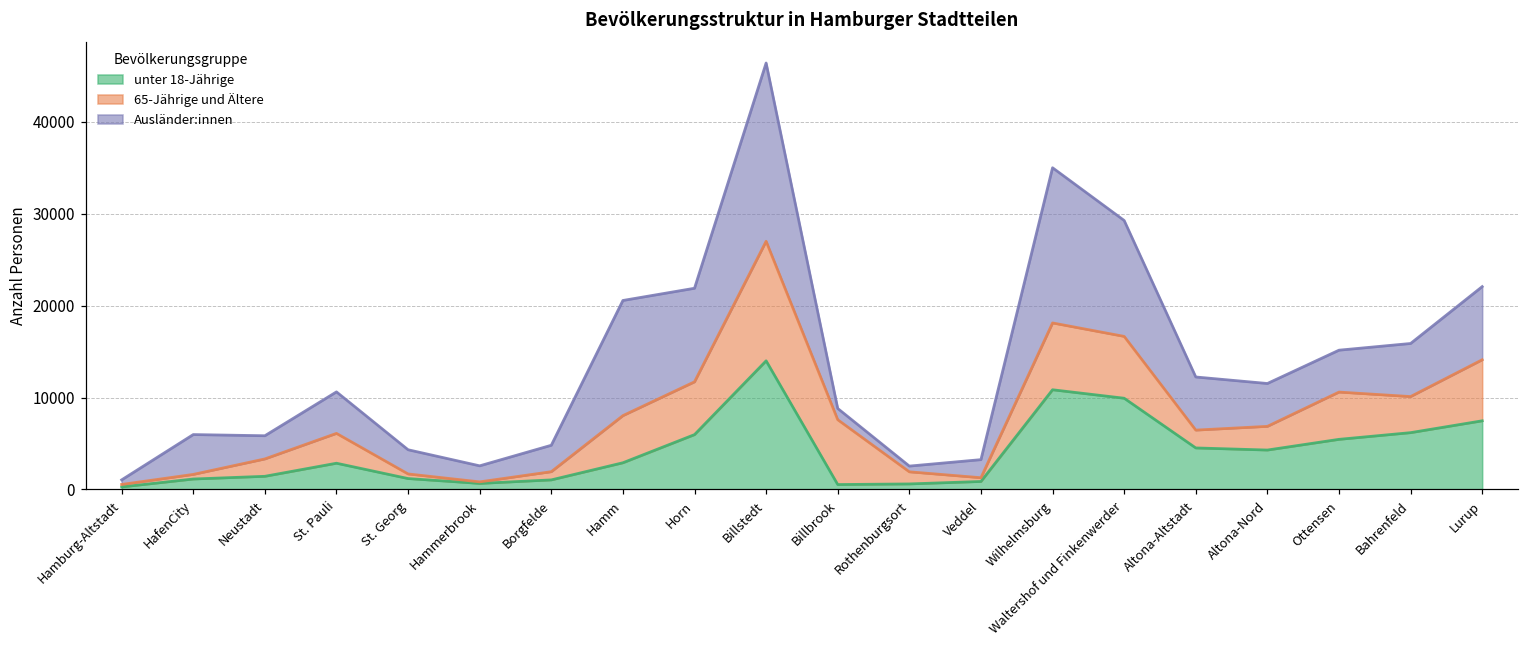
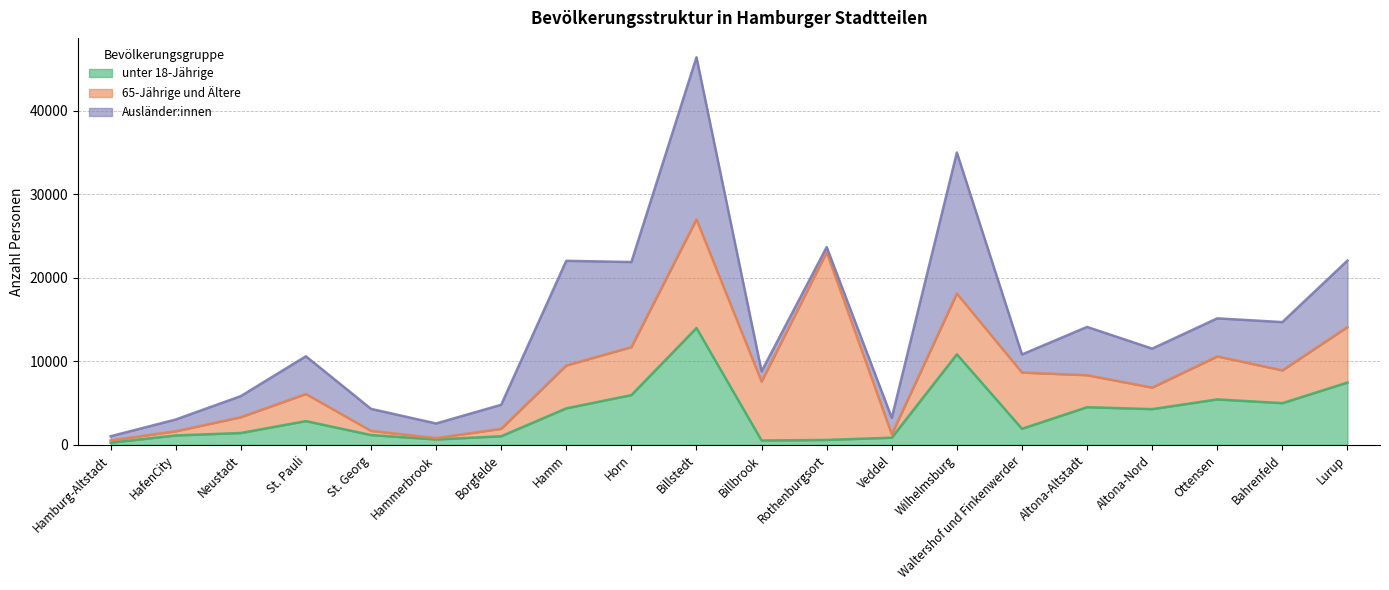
  {
    "unter 18-Jährige": {
      "HafenCity": 1000,
      "Neustadt": 1000,
      "St. Pauli": 3000,
      "St. Georg": 1000,
      "Borgfelde": 1000,
-     "Hamm": 3000,
+     "Hamm": 4000,
      "Horn": 6000,
      "Billstedt": 14000,
      "Billbrook": 1000,
      "Rothenburgsort": 1000,
      "Veddel": 1000,
      "Wilhelmsburg": 11000,
-     "Waltershof und Finkenwerder": 10000,
+     "Waltershof und Finkenwerder": 2000,
      "Altona-Altstadt": 5000,
      "Altona-Nord": 4000,
      "Ottensen": 5000,
-     "Bahrenfeld": 6000,
+     "Bahrenfeld": 5000,
      "Lurup": 7000
    },
    "65-Jährige und Ältere": {
      "HafenCity": 1000,
      "Neustadt": 2000,
      "St. Pauli": 3000,
      "St. Georg": 1000,
      "Borgfelde": 1000,
      "Hamm": 5000,
      "Horn": 6000,
      "Billstedt": 13000,
      "Billbrook": 7000,
-     "Rothenburgsort": 1000,
+     "Rothenburgsort": 22000,
      "Veddel": 0,
      "Wilhelmsburg": 7000,
      "Waltershof und Finkenwerder": 7000,
-     "Altona-Altstadt": 2000,
+     "Altona-Altstadt": 4000,
      "Altona-Nord": 3000,
      "Ottensen": 5000,
      "Bahrenfeld": 4000,
      "Lurup": 7000
    },
    "Ausländer:innen": {
      "Hamburg-Altstadt": 0,
-     "HafenCity": 4000,
+     "HafenCity": 1000,
      "Neustadt": 3000,
      "St. Pauli": 5000,
      "St. Georg": 3000,
      "Hammerbrook": 2000,
      "Borgfelde": 3000,
      "Hamm": 13000,
      "Horn": 10000,
      "Billstedt": 19000,
      "Billbrook": 1000,
      "Rothenburgsort": 1000,
      "Veddel": 2000,
      "Wilhelmsburg": 17000,
-     "Waltershof und Finkenwerder": 13000,
+     "Waltershof und Finkenwerder": 2000,
      "Altona-Altstadt": 6000,
      "Altona-Nord": 5000,
      "Ottensen": 5000,
      "Bahrenfeld": 6000,
      "Lurup": 8000
    }
  }
